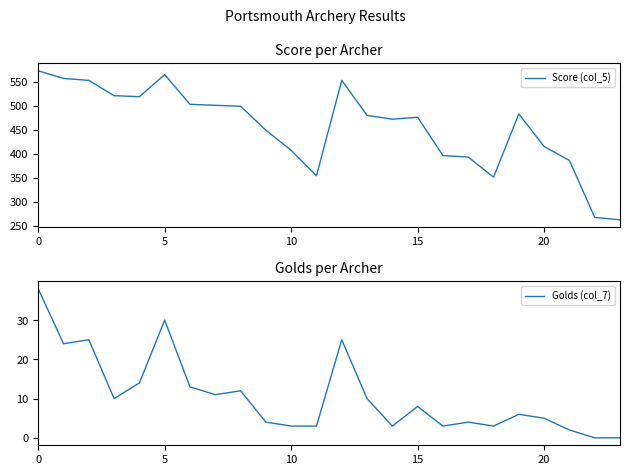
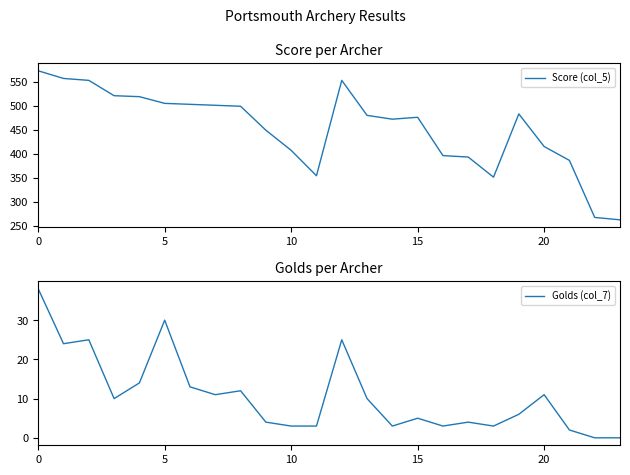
  {
    "Score per Archer": {
      "0": 570,
-     "5": 570,
+     "5": 510,
      "10": 410,
      "15": 480,
      "20": 420
    },
    "Golds per Archer": {
      "0": 38,
      "5": 30,
      "10": 3,
-     "15": 8,
-     "20": 5
+     "15": 5,
+     "20": 11
    }
  }
